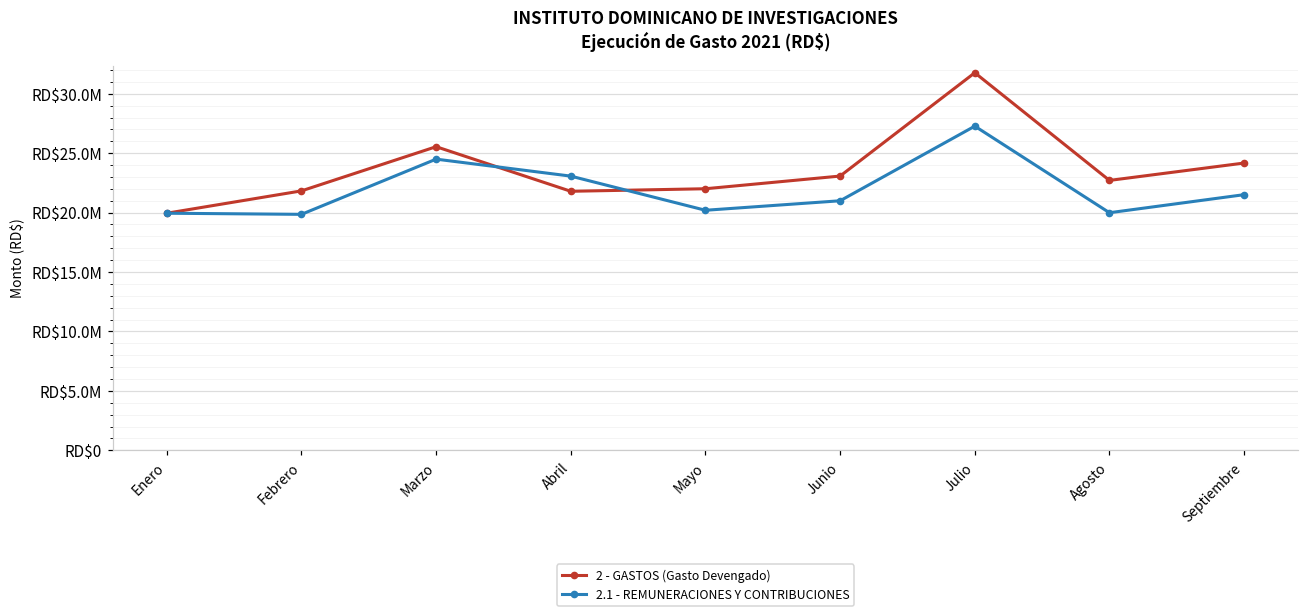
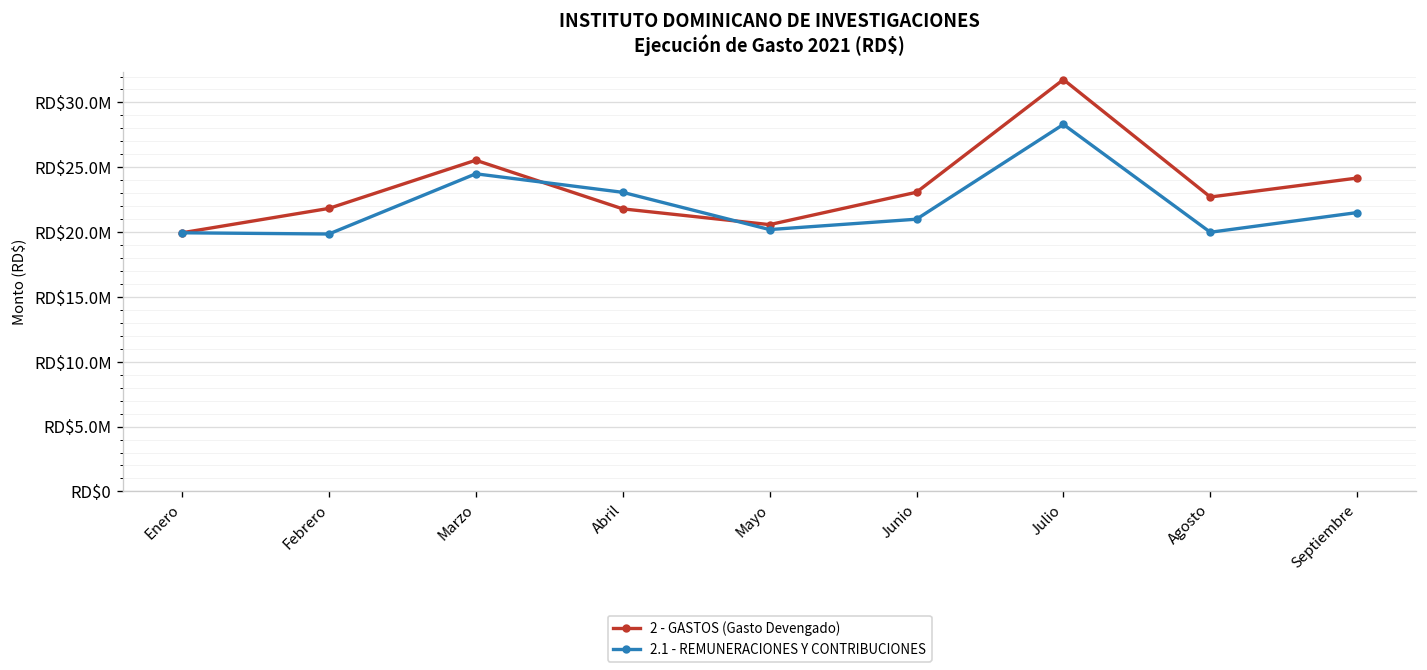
  {
    "2 - GASTOS (Gasto Devengado)": {
      "Febrero": "RD$21800000",
      "Marzo": "RD$25500000",
      "Abril": "RD$21800000",
-     "Mayo": "RD$22000000",
+     "Mayo": "RD$20600000",
      "Junio": "RD$23100000",
      "Julio": "RD$31800000",
      "Agosto": "RD$22700000",
      "Septiembre": "RD$24200000"
    },
    "2.1 - REMUNERACIONES Y CONTRIBUCIONES": {
      "Febrero": "RD$19900000",
      "Marzo": "RD$24500000",
      "Abril": "RD$23100000",
      "Mayo": "RD$20200000",
      "Junio": "RD$21000000",
-     "Julio": "RD$27300000",
+     "Julio": "RD$28300000",
      "Agosto": "RD$20000000",
      "Septiembre": "RD$21500000"
    }
  }
